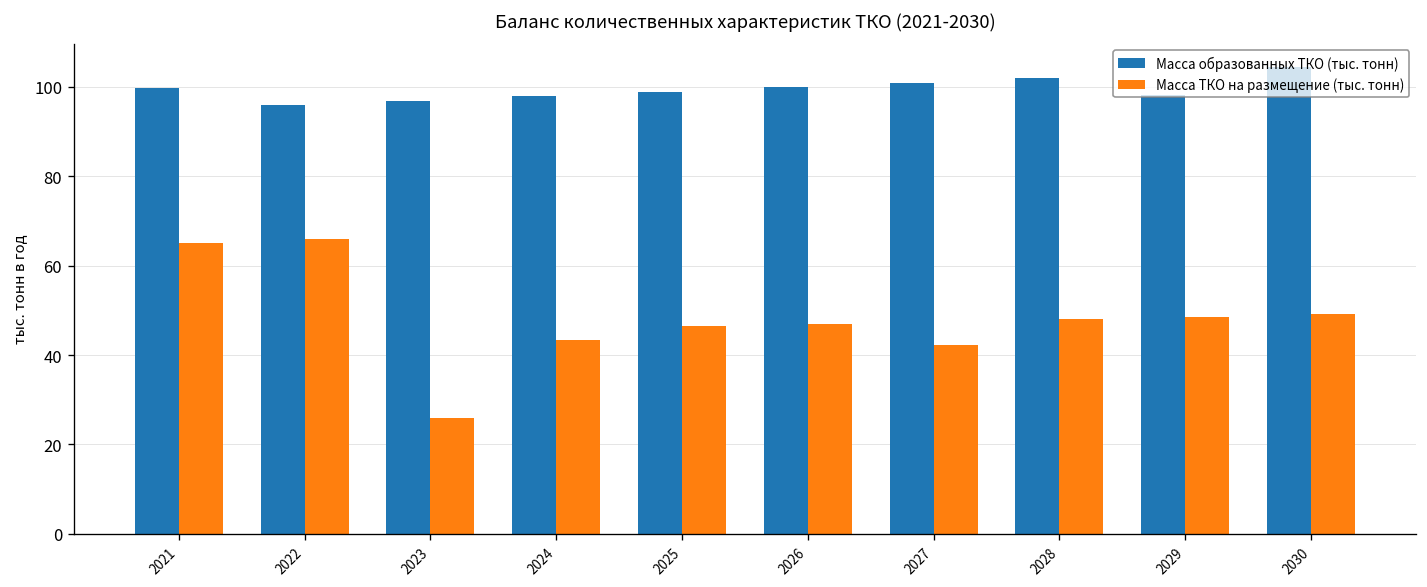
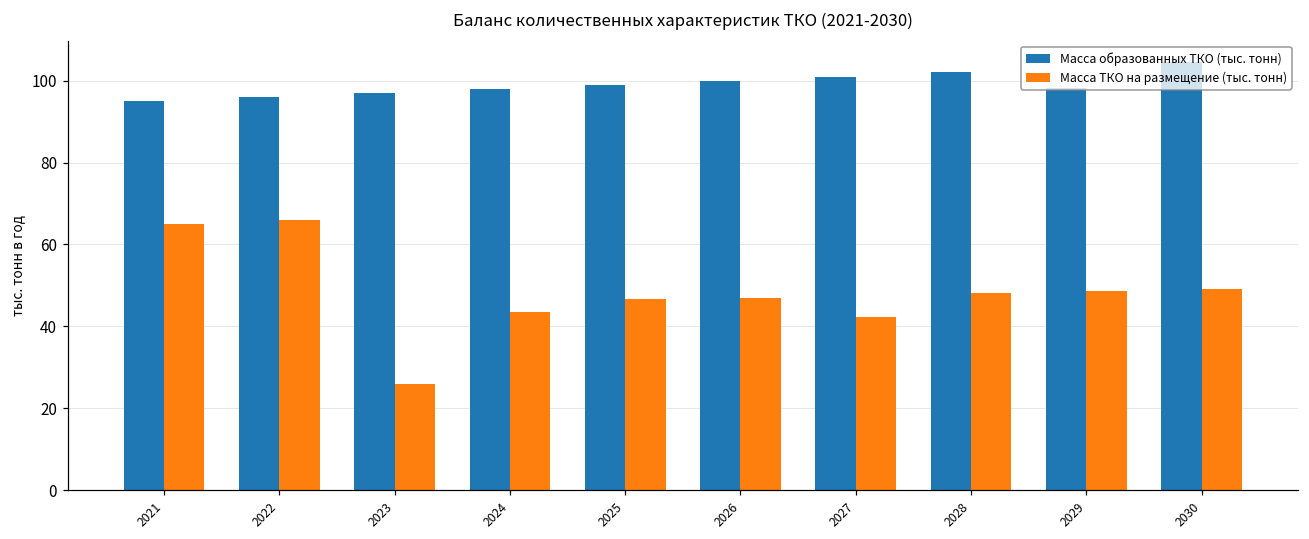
  {
    "Масса образованных ТКО (тыс. тонн)": {
-     "2021": 100,
+     "2021": 95,
      "2022": 96,
      "2023": 97,
      "2024": 98,
      "2025": 99,
      "2026": 100,
      "2027": 101,
      "2028": 102,
      "2029": 98
    },
    "Масса ТКО на размещение (тыс. тонн)": {
      "2021": 65,
      "2022": 66,
      "2023": 26,
      "2024": 43,
      "2025": 47,
      "2026": 47,
      "2027": 42,
      "2028": 48,
      "2029": 49,
      "2030": 49
    }
  }
